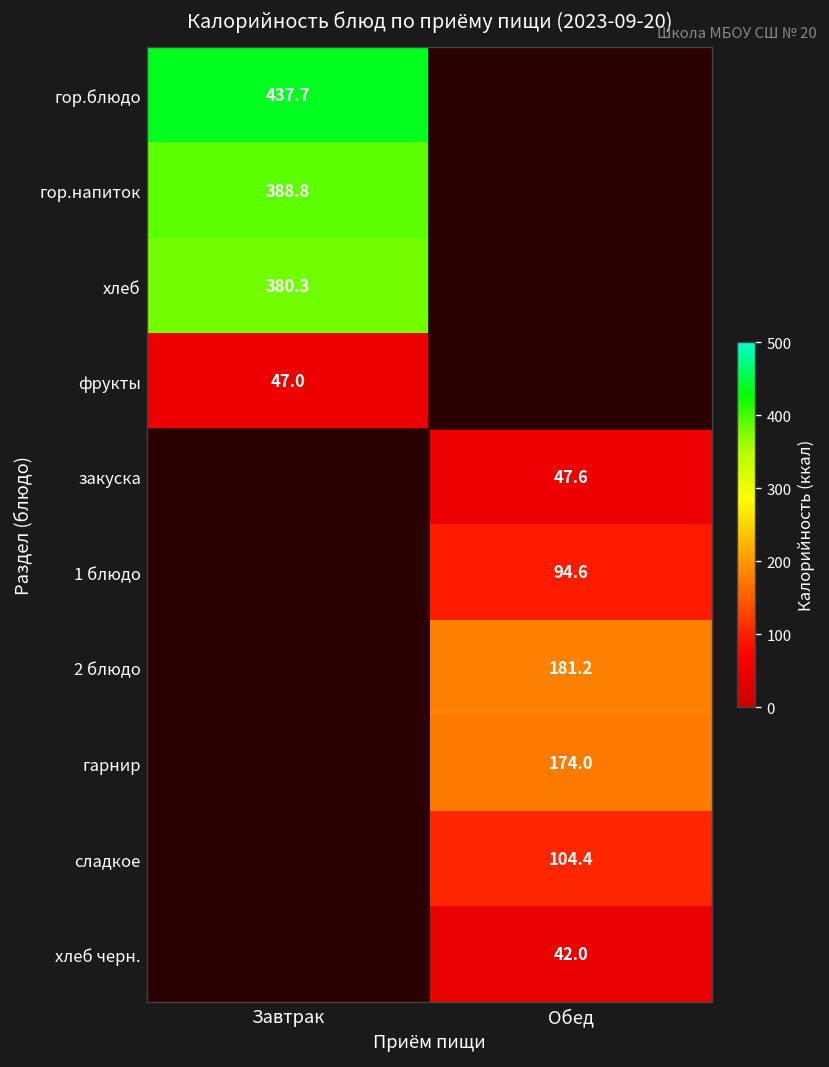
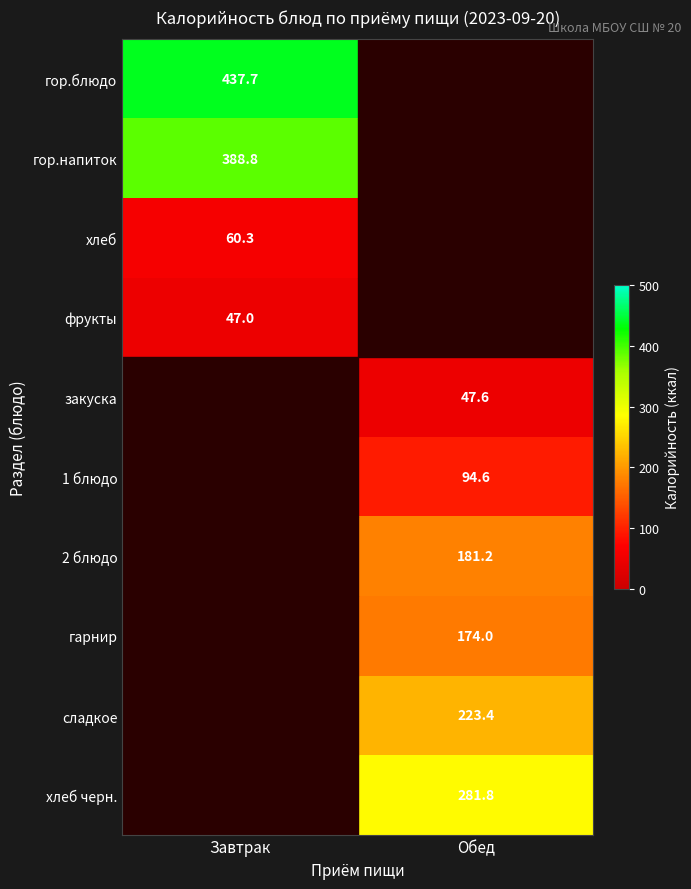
  {
    "гор.блюдо": {
      "Завтрак": 437.7
    },
    "гор.напиток": {
      "Завтрак": 388.8
    },
    "хлеб": {
-     "Завтрак": 380.3
+     "Завтрак": 60.3
    },
    "фрукты": {
      "Завтрак": 47.0
    },
    "закуска": {
      "Обед": 47.6
    },
    "1 блюдо": {
      "Обед": 94.6
    },
    "2 блюдо": {
      "Обед": 181.2
    },
    "гарнир": {
      "Обед": 174.0
    },
    "сладкое": {
-     "Обед": 104.4
+     "Обед": 223.4
    },
    "хлеб черн.": {
-     "Обед": 42.0
+     "Обед": 281.8
    }
  }
